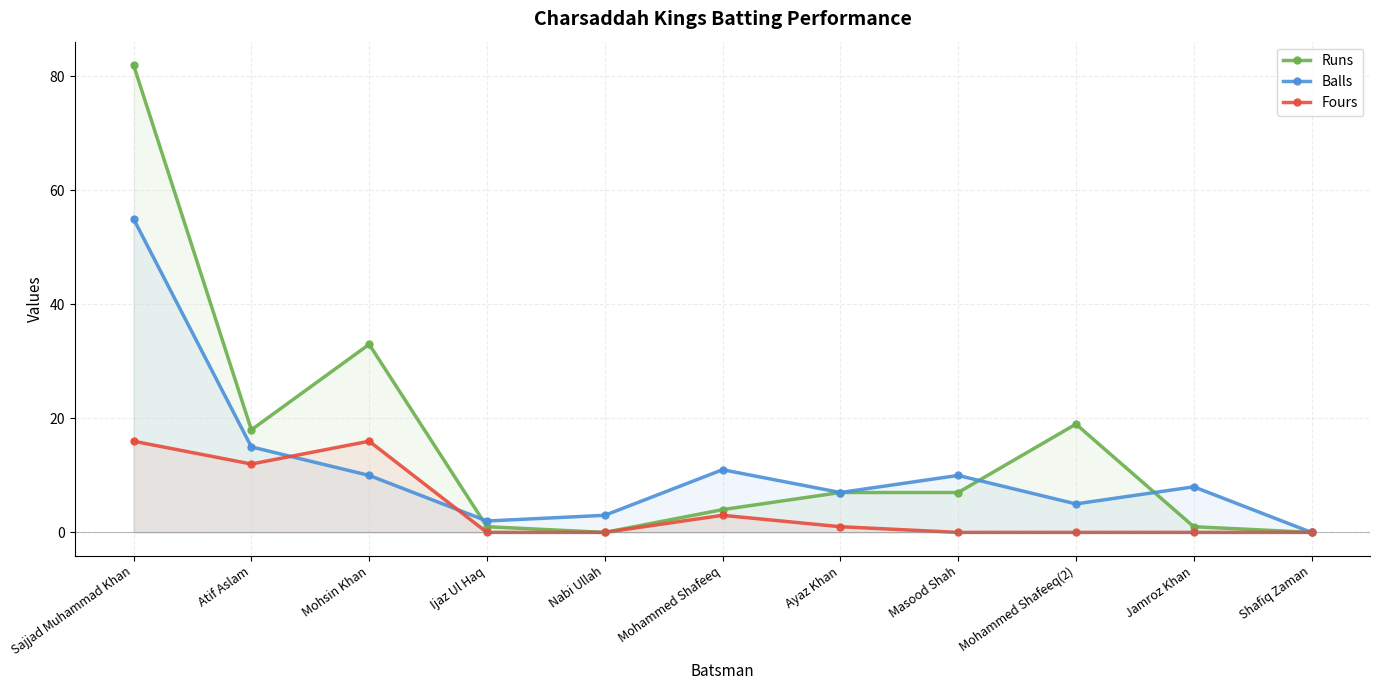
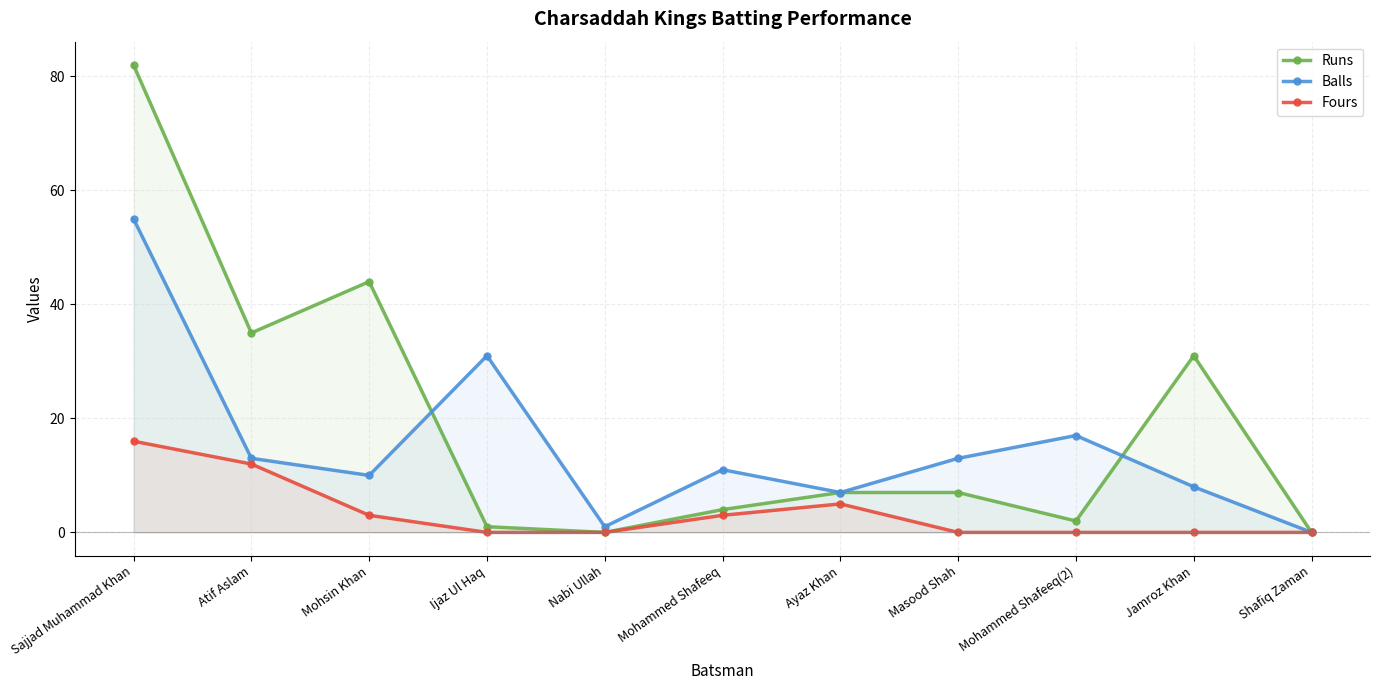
  {
    "Runs": {
      "Sajjad Muhammad Khan": 82,
-     "Atif Aslam": 18,
-     "Mohsin Khan": 33,
+     "Atif Aslam": 35,
+     "Mohsin Khan": 44,
      "Ijaz Ul Haq": 1,
      "Mohammed Shafeeq": 4,
      "Masood Shah": 7,
-     "Mohammed Shafeeq(2)": 19,
-     "Jamroz Khan": 1
+     "Mohammed Shafeeq(2)": 2,
+     "Jamroz Khan": 31
    },
    "Balls": {
      "Sajjad Muhammad Khan": 55,
-     "Atif Aslam": 15,
+     "Atif Aslam": 13,
      "Mohsin Khan": 10,
-     "Ijaz Ul Haq": 2,
-     "Nabi Ullah": 3,
+     "Ijaz Ul Haq": 31,
+     "Nabi Ullah": 1,
      "Mohammed Shafeeq": 11,
-     "Masood Shah": 10,
-     "Mohammed Shafeeq(2)": 5,
+     "Masood Shah": 13,
+     "Mohammed Shafeeq(2)": 17,
      "Jamroz Khan": 8
    },
    "Fours": {
      "Sajjad Muhammad Khan": 16,
      "Atif Aslam": 12,
-     "Mohsin Khan": 16,
+     "Mohsin Khan": 3,
      "Ijaz Ul Haq": 0,
      "Mohammed Shafeeq": 3,
-     "Ayaz Khan": 1,
+     "Ayaz Khan": 5,
      "Masood Shah": 0,
      "Mohammed Shafeeq(2)": 0,
      "Jamroz Khan": 0
    }
  }
